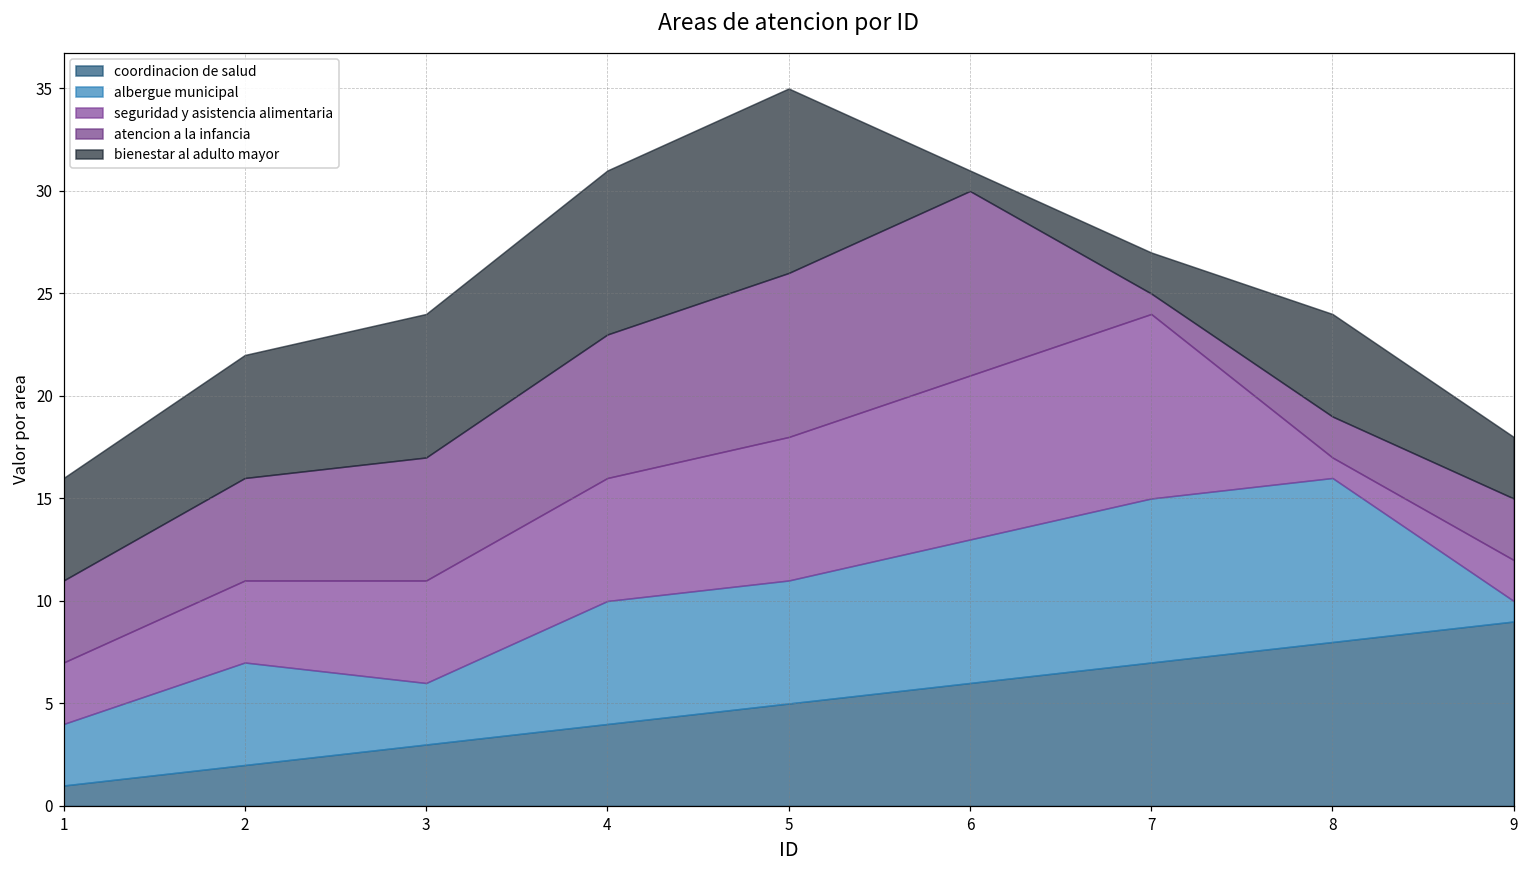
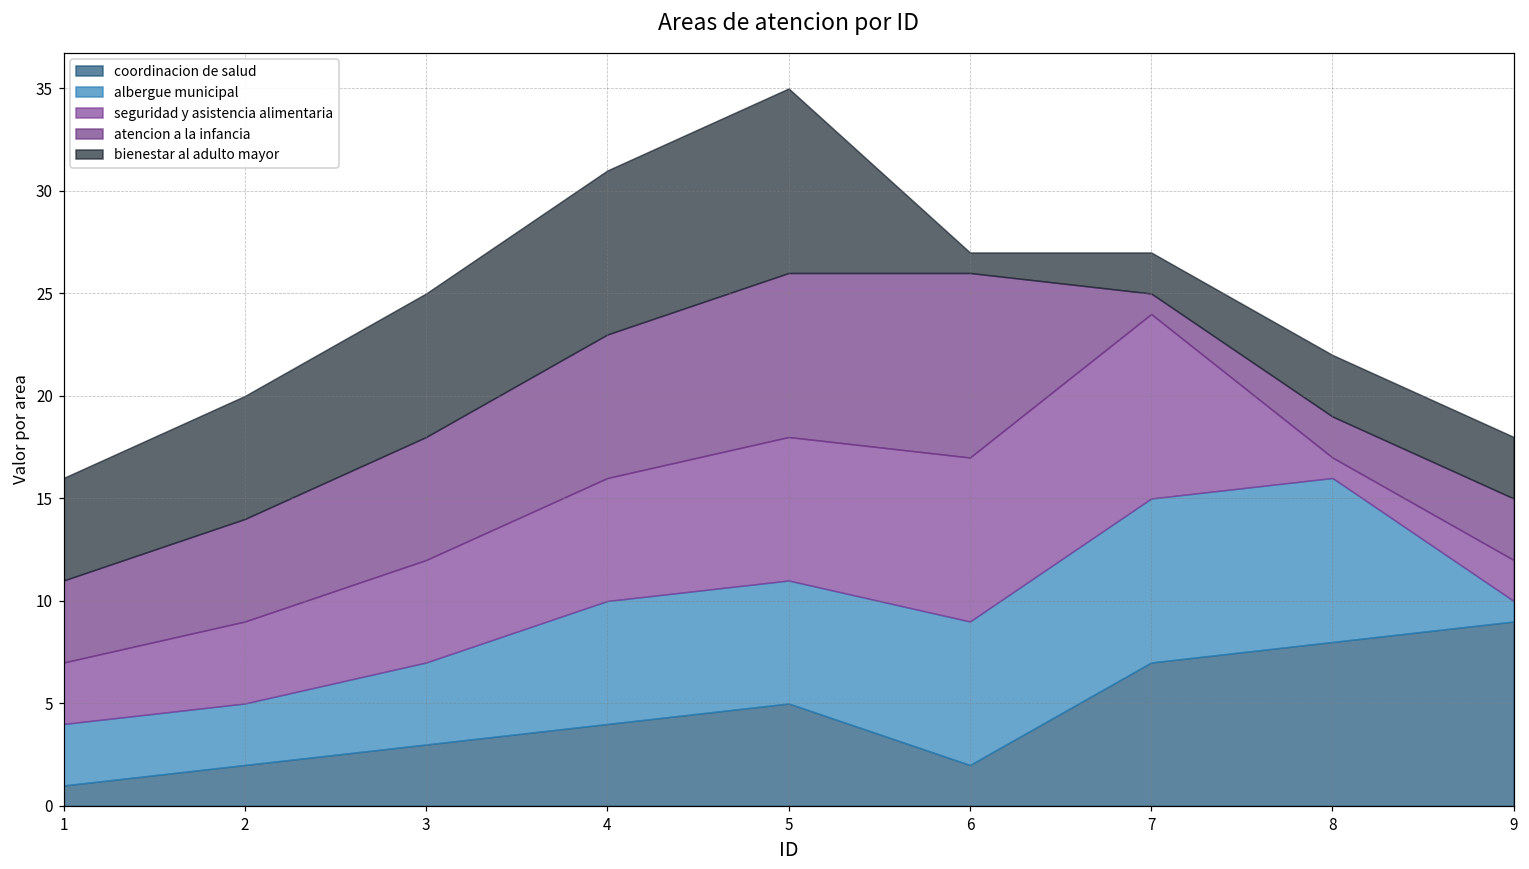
  {
    "coordinacion de salud": {
      "1": 1,
      "2": 2,
      "3": 3,
      "4": 4,
      "5": 5,
-     "6": 6,
+     "6": 2,
      "7": 7,
      "8": 8,
      "9": 9
    },
    "albergue municipal": {
      "1": 3,
-     "2": 5,
-     "3": 3,
+     "2": 3,
+     "3": 4,
      "4": 6,
      "5": 6,
      "6": 7,
      "7": 8,
      "8": 8,
      "9": 1
    },
    "bienestar al adulto mayor": {
      "1": 5,
      "2": 6,
      "3": 7,
      "4": 8,
      "5": 9,
      "6": 1,
      "7": 2,
-     "8": 5,
+     "8": 3,
      "9": 3
    }
  }
